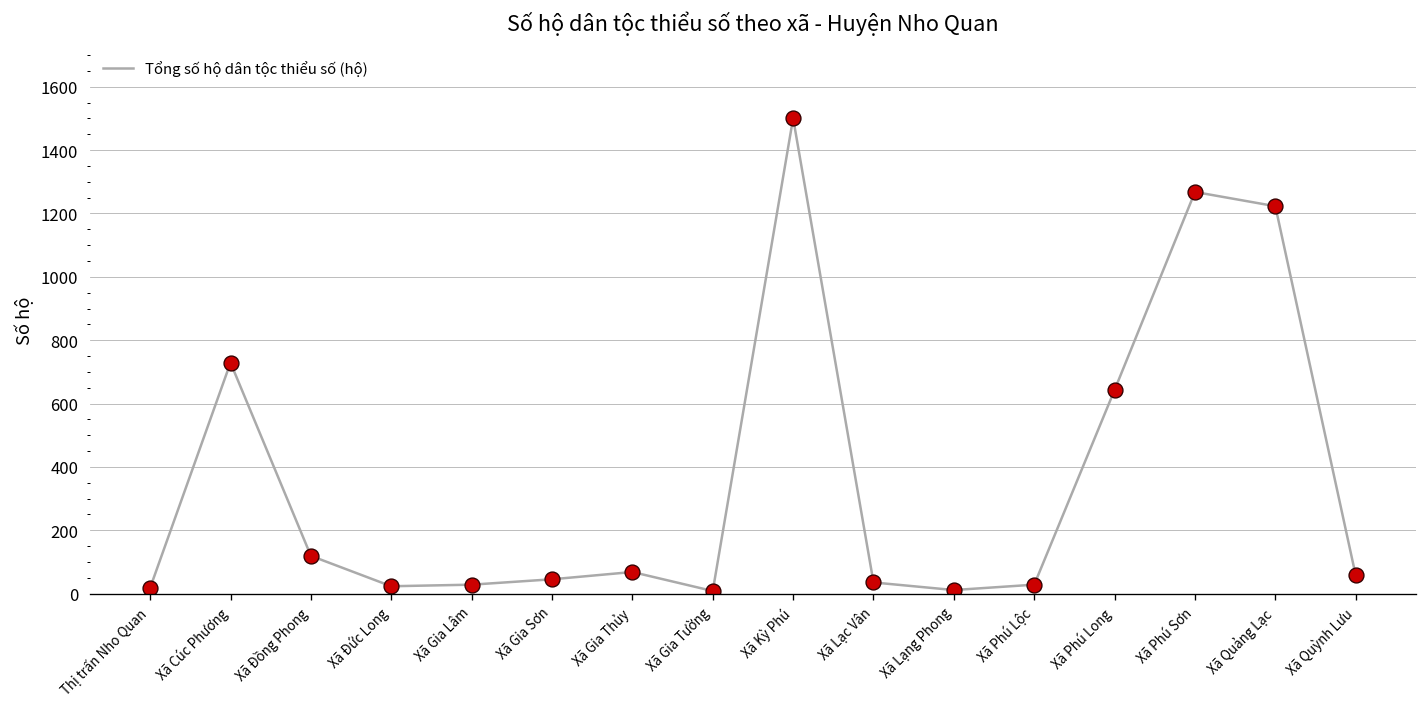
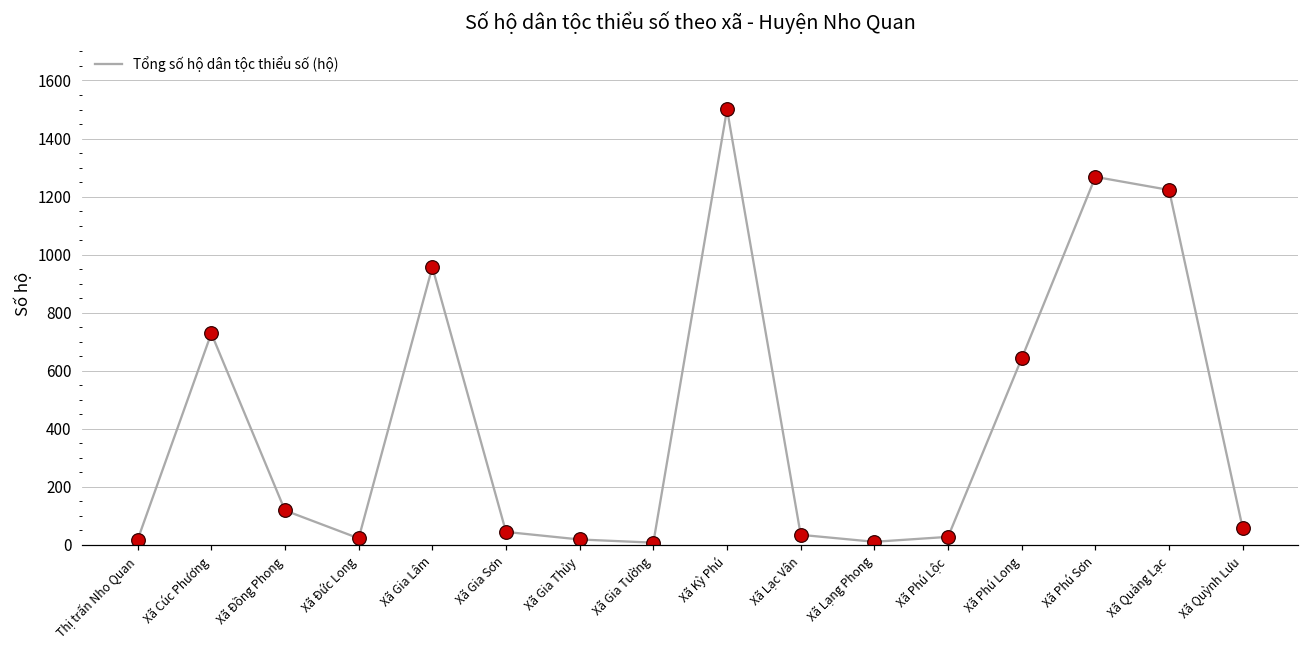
  {
    "Thị trấn Nho Quan": 20,
    "Xã Cúc Phương": 730,
    "Xã Đồng Phong": 120,
    "Xã Đức Long": 20,
-   "Xã Gia Lâm": 30,
+   "Xã Gia Lâm": 960,
    "Xã Gia Sơn": 50,
-   "Xã Gia Thủy": 70,
+   "Xã Gia Thủy": 20,
    "Xã Gia Tường": 10,
    "Xã Kỳ Phú": 1500,
    "Xã Lạc Vân": 40,
    "Xã Lạng Phong": 10,
    "Xã Phú Lộc": 30,
    "Xã Phú Long": 640,
    "Xã Phú Sơn": 1270,
    "Xã Quảng Lạc": 1220,
    "Xã Quỳnh Lưu": 60
  }
